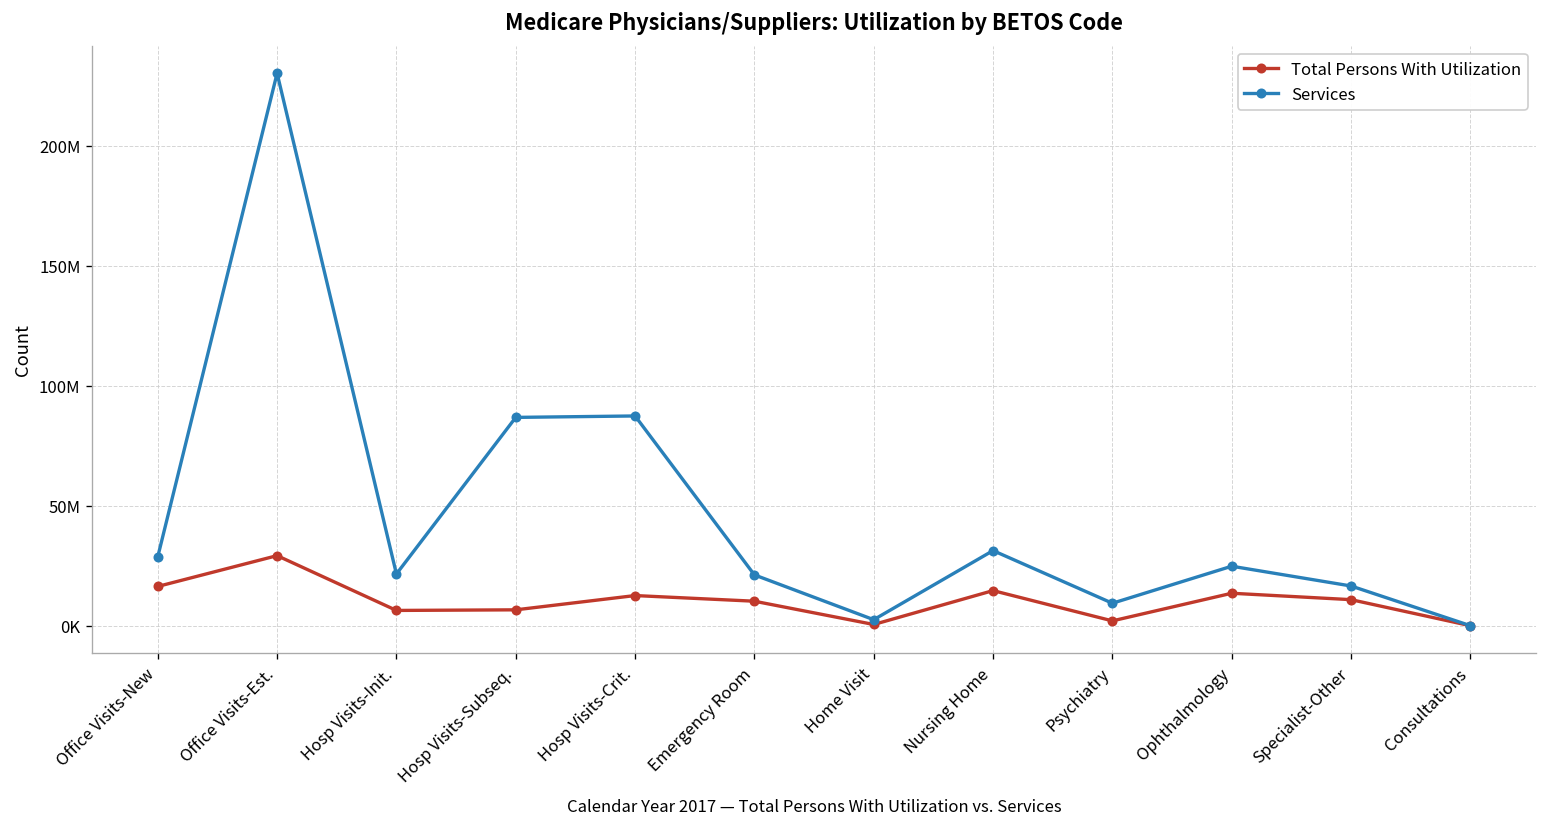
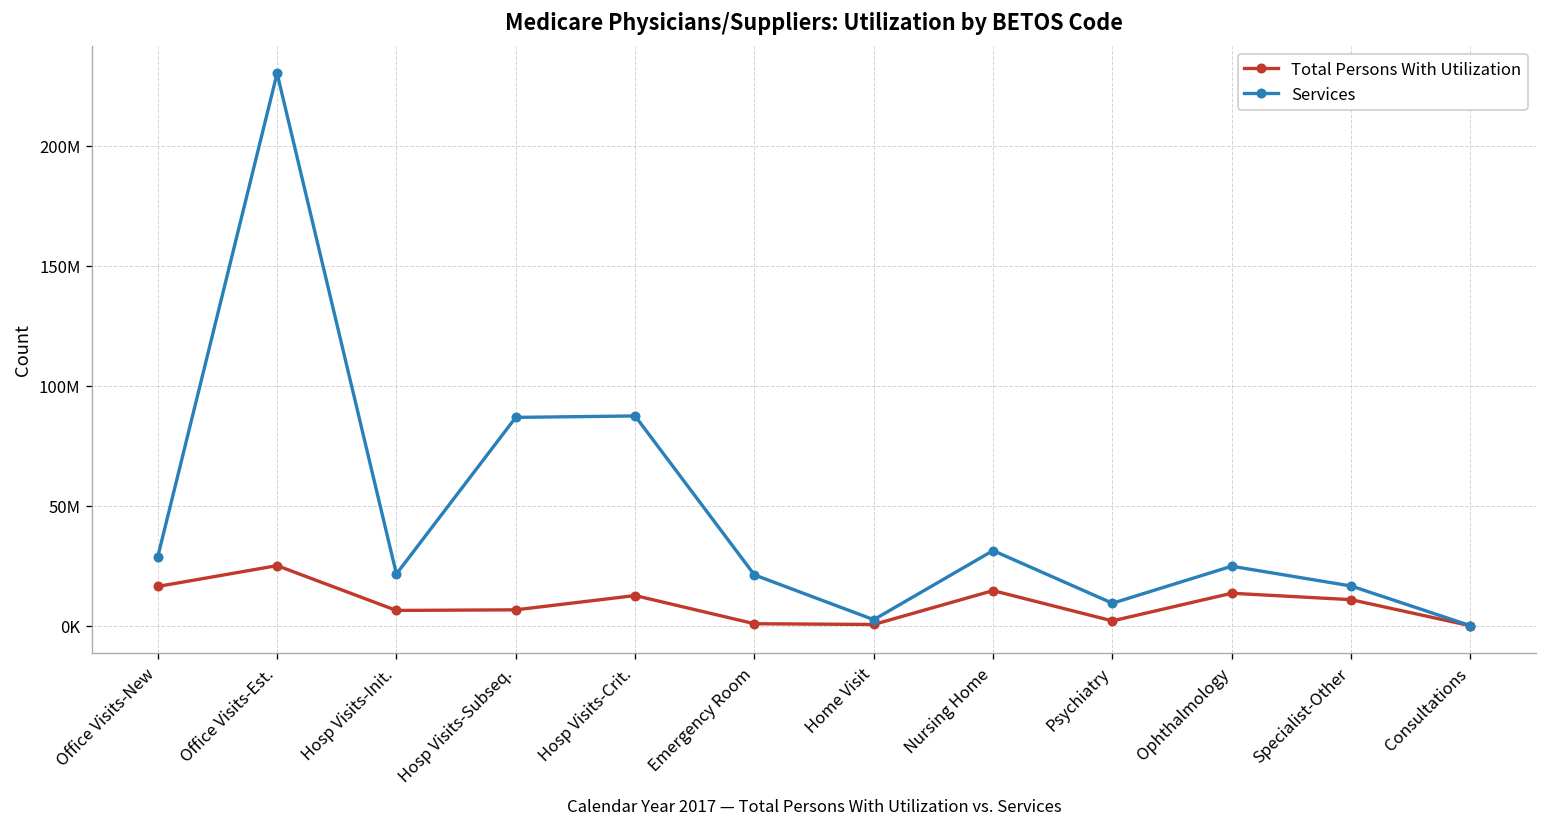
  {
    "Total Persons With Utilization": {
      "Office Visits-New": 16000000,
-     "Office Visits-Est.": 29000000,
+     "Office Visits-Est.": 25000000,
      "Hosp Visits-Init.": 6000000,
      "Hosp Visits-Subseq.": 7000000,
      "Hosp Visits-Crit.": 13000000,
-     "Emergency Room": 10000000,
+     "Emergency Room": 1000000,
      "Home Visit": 1000000,
      "Nursing Home": 15000000,
      "Psychiatry": 2000000,
      "Ophthalmology": 14000000,
      "Specialist-Other": 11000000
    },
    "Services": {
      "Office Visits-New": 29000000,
      "Office Visits-Est.": 230000000,
      "Hosp Visits-Init.": 22000000,
      "Hosp Visits-Subseq.": 87000000,
      "Hosp Visits-Crit.": 87000000,
      "Emergency Room": 21000000,
      "Home Visit": 3000000,
      "Nursing Home": 31000000,
      "Psychiatry": 9000000,
      "Ophthalmology": 25000000,
      "Specialist-Other": 17000000
    }
  }
